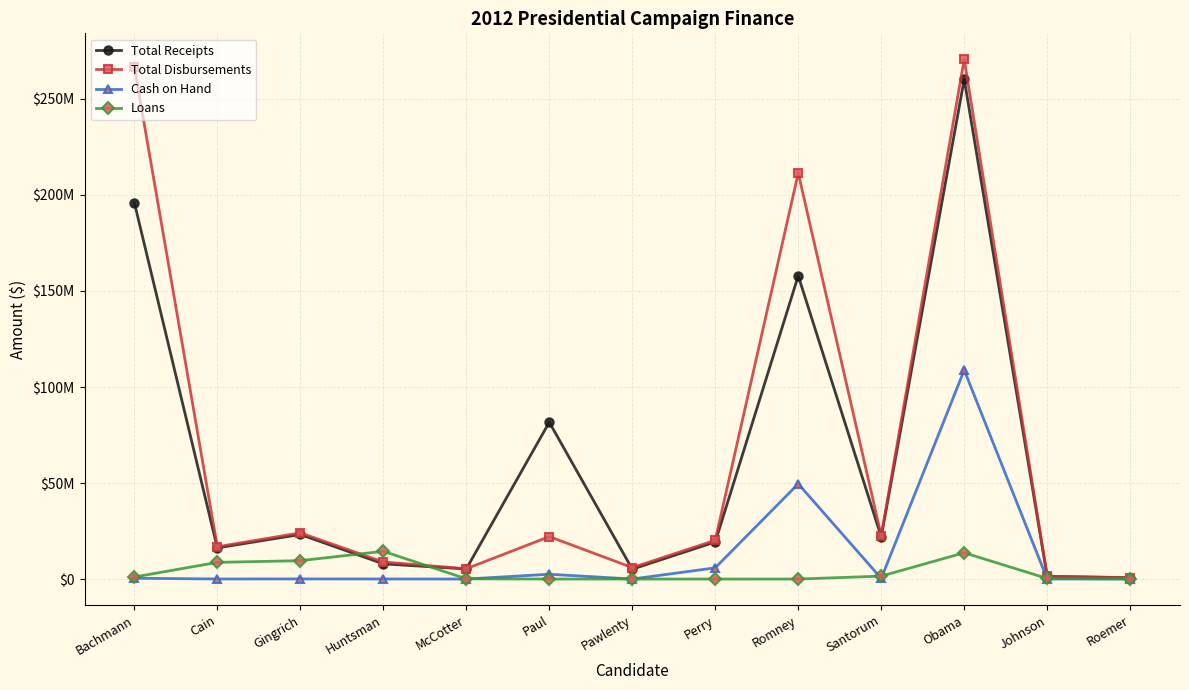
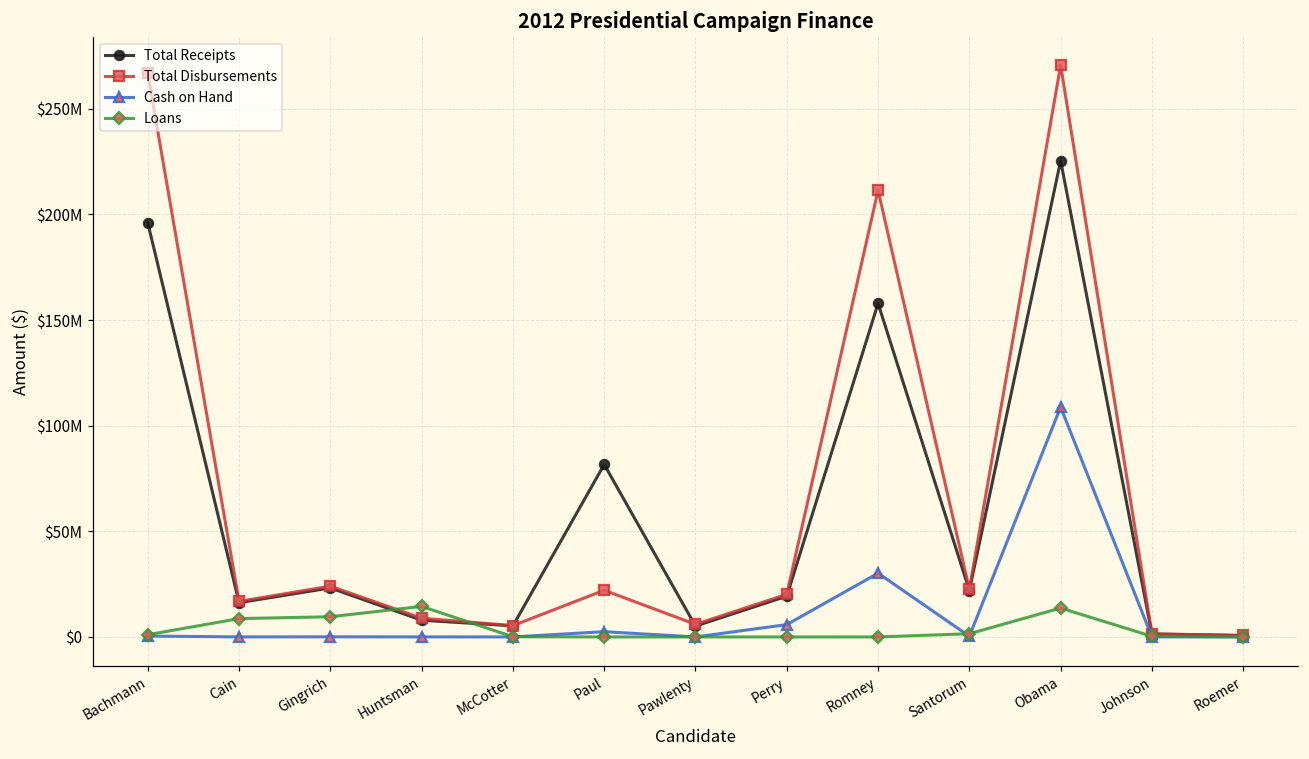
  {
    "Total Receipts": {
      "Bachmann": "$196000000",
      "Paul": "$82000000",
      "Romney": "$158000000",
-     "Obama": "$260000000"
+     "Obama": "$225000000"
    },
    "Total Disbursements": {
      "Paul": "$22000000",
      "Romney": "$211000000",
      "Obama": "$271000000"
    },
    "Cash on Hand": {
      "Cain": "$0",
      "Gingrich": "$0",
      "Huntsman": "$0",
      "Paul": "$2000000",
      "Perry": "$6000000",
-     "Romney": "$50000000",
+     "Romney": "$30000000",
      "Obama": "$109000000"
    },
    "Loans": {
      "Cain": "$9000000",
      "Gingrich": "$10000000",
      "Huntsman": "$14000000",
      "Paul": "$0",
      "Perry": "$0",
      "Romney": "$0",
      "Obama": "$14000000"
    }
  }
